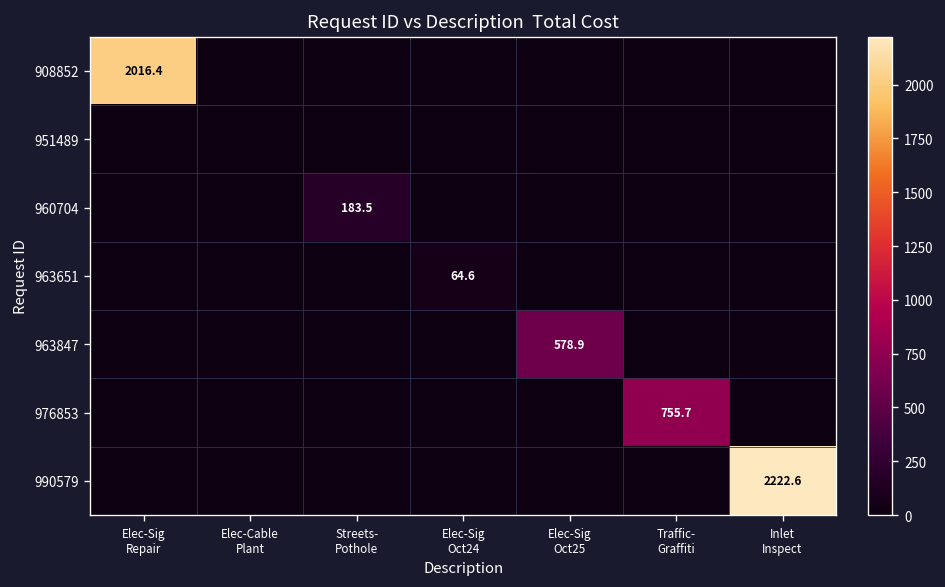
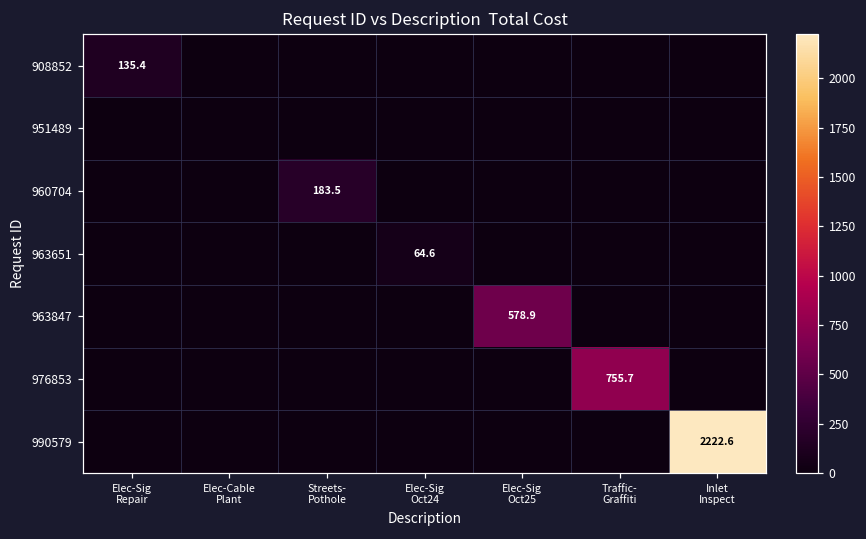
  {
    "908852": {
-     "Elec-Sig Repair": 2016.4
+     "Elec-Sig Repair": 135.4
    },
    "960704": {
      "Streets- Pothole": 183.5
    },
    "963651": {
      "Elec-Sig Oct24": 64.6
    },
    "963847": {
      "Elec-Sig Oct25": 578.9
    },
    "976853": {
      "Traffic- Graffiti": 755.7
    },
    "990579": {
      "Inlet Inspect": 2222.6
    }
  }
